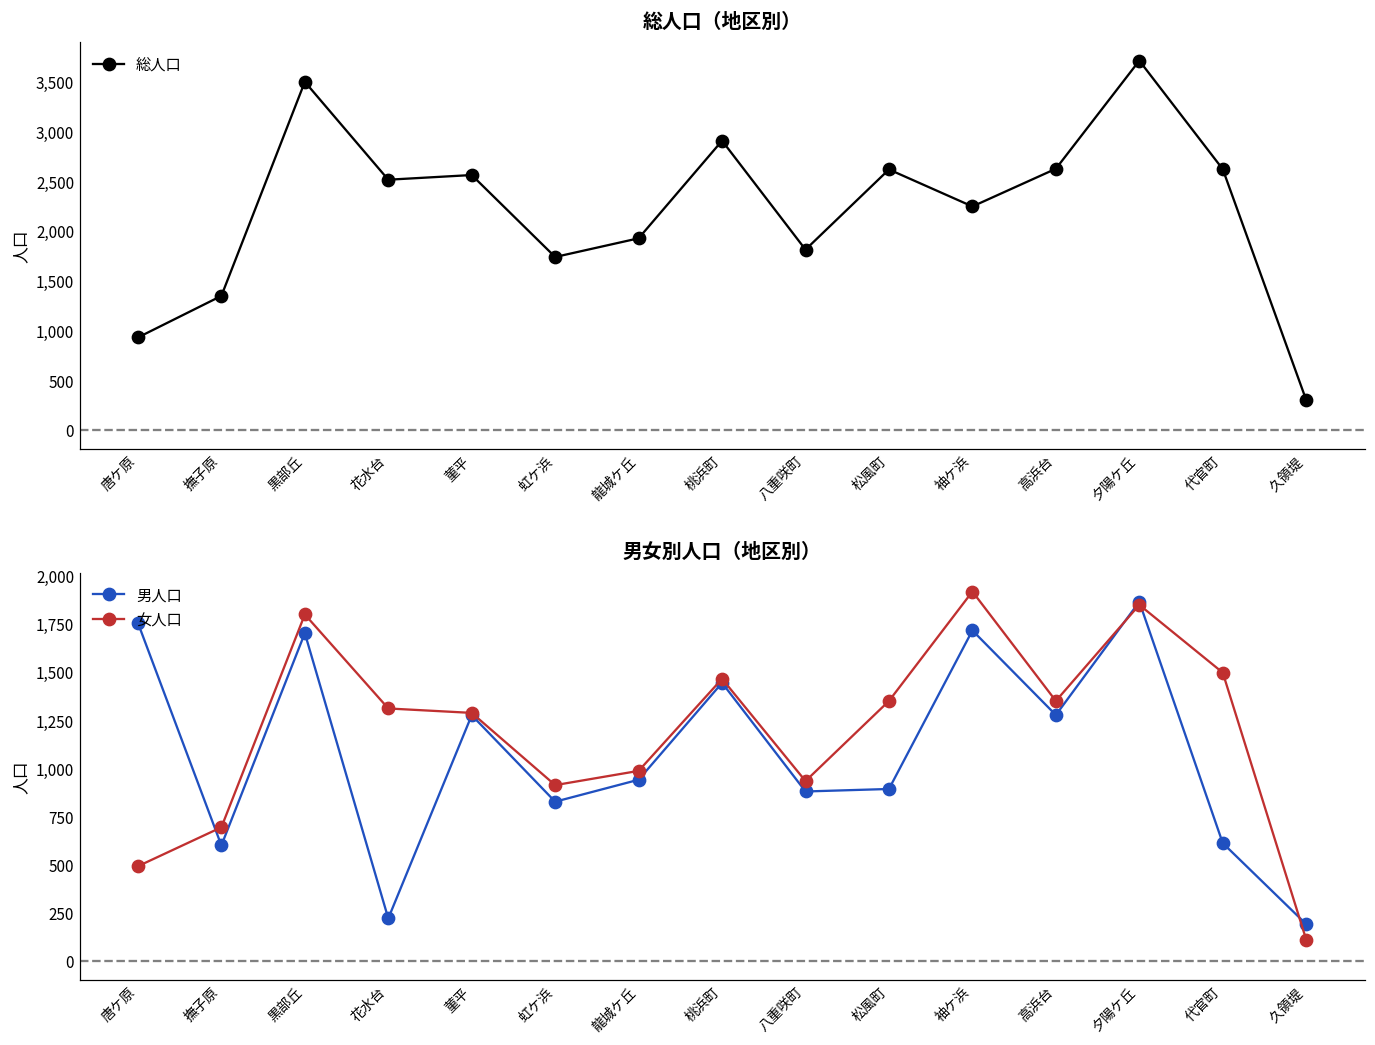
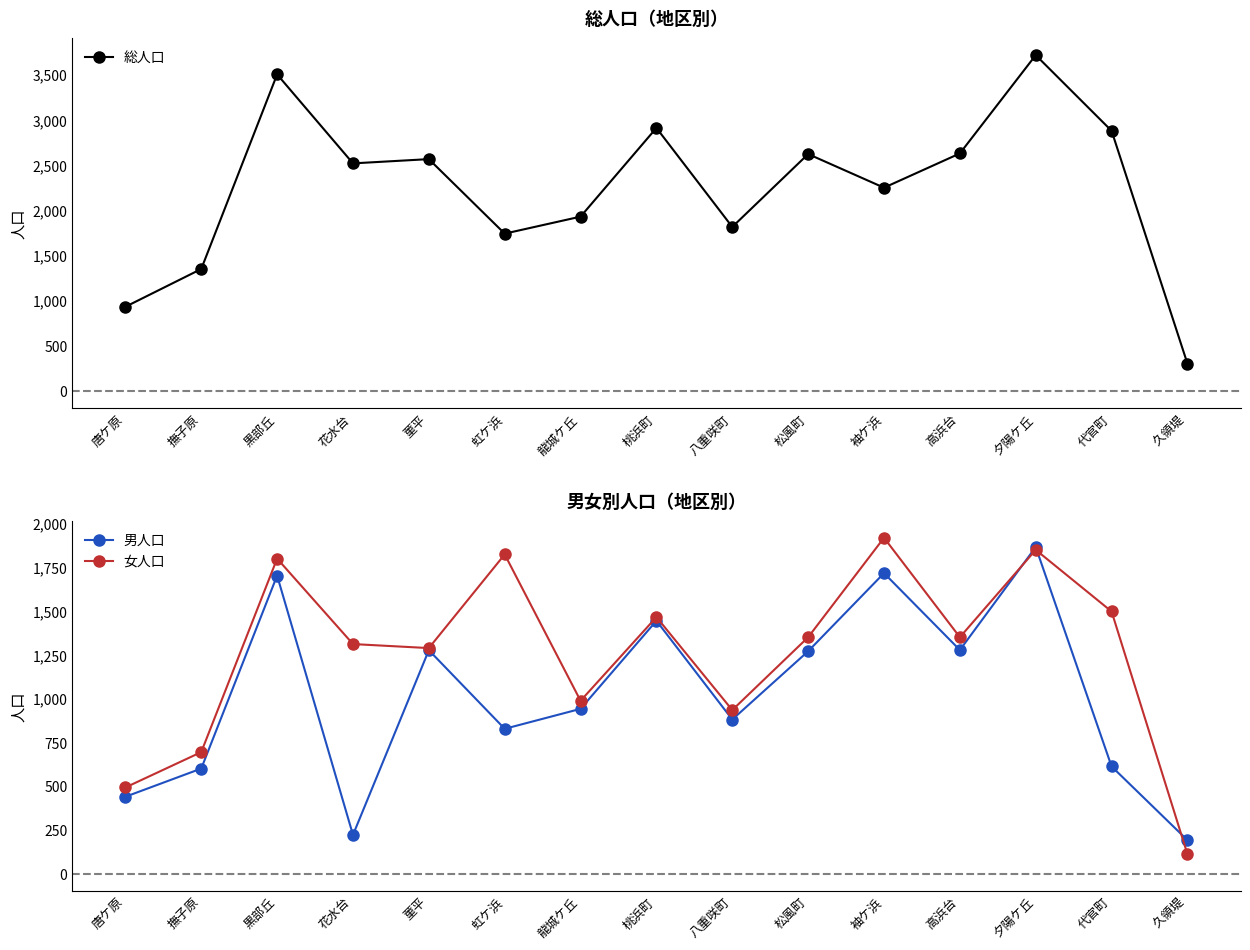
  {
    "総人口（地区別）": {
      "唐ケ原": "900",
      "撫子原": "1,400",
      "黒部丘": "3,500",
      "花水台": "2,500",
      "菫平": "2,600",
      "虹ケ浜": "1,700",
      "龍城ケ丘": "1,900",
      "桃浜町": "2,900",
      "八重咲町": "1,800",
      "松風町": "2,600",
      "袖ケ浜": "2,300",
      "高浜台": "2,600",
      "夕陽ケ丘": "3,700",
-     "代官町": "2,600",
+     "代官町": "2,900",
      "久領堤": "300"
    },
    "男女別人口（地区別）": {
      "男人口": {
-       "唐ケ原": "1,760",
+       "唐ケ原": "440",
        "撫子原": "600",
        "黒部丘": "1,700",
        "花水台": "220",
        "虹ケ浜": "830",
        "龍城ケ丘": "940",
        "桃浜町": "1,450",
        "八重咲町": "880",
-       "松風町": "890",
+       "松風町": "1,270",
        "袖ケ浜": "1,720",
        "高浜台": "1,280",
        "夕陽ケ丘": "1,870",
        "代官町": "610",
        "久領堤": "190"
      },
      "女人口": {
        "唐ケ原": "490",
        "撫子原": "700",
        "黒部丘": "1,800",
        "花水台": "1,310",
-       "虹ケ浜": "910",
+       "虹ケ浜": "1,820",
        "龍城ケ丘": "990",
        "桃浜町": "1,470",
        "八重咲町": "940",
        "松風町": "1,350",
        "袖ケ浜": "1,920",
        "高浜台": "1,350",
        "夕陽ケ丘": "1,850",
        "代官町": "1,500",
        "久領堤": "110"
      }
    }
  }
